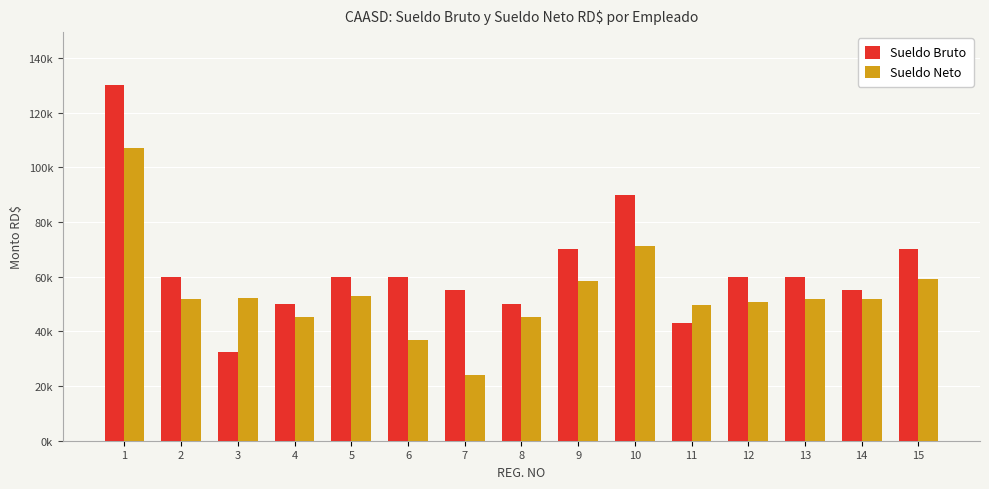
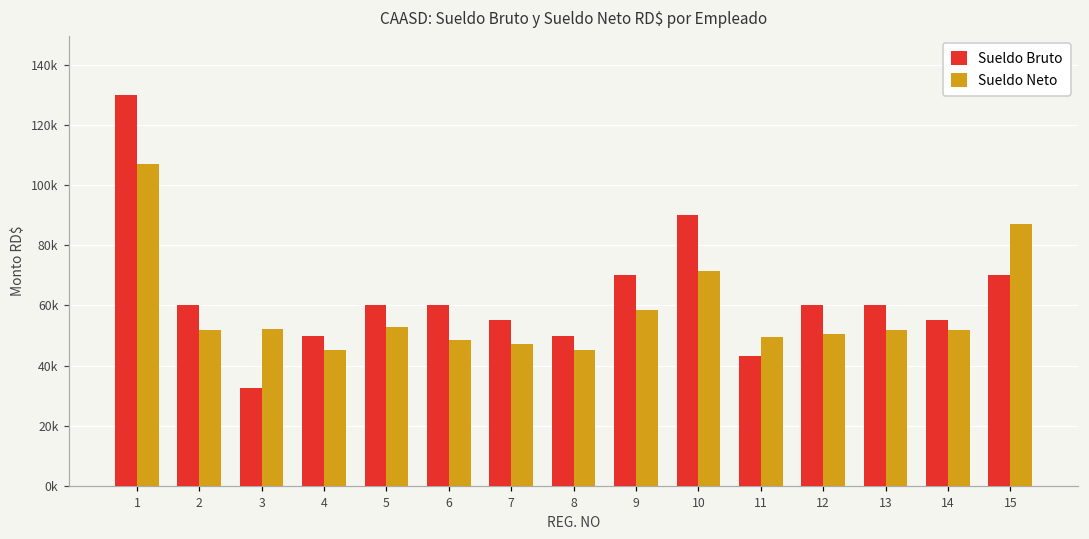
  {
    "Sueldo Bruto": {
      "1": 130000,
      "2": 60000,
      "3": 32000,
      "4": 50000,
      "5": 60000,
      "6": 60000,
      "7": 55000,
      "8": 50000,
      "9": 70000,
      "10": 90000,
      "11": 43000,
      "12": 60000,
      "13": 60000,
      "14": 55000,
      "15": 70000
    },
    "Sueldo Neto": {
      "1": 107000,
      "2": 52000,
      "3": 52000,
      "4": 45000,
      "5": 53000,
-     "6": 37000,
-     "7": 24000,
+     "6": 49000,
+     "7": 47000,
      "8": 45000,
      "9": 58000,
      "10": 71000,
      "11": 50000,
      "12": 51000,
      "13": 52000,
      "14": 52000,
-     "15": 59000
+     "15": 87000
    }
  }
